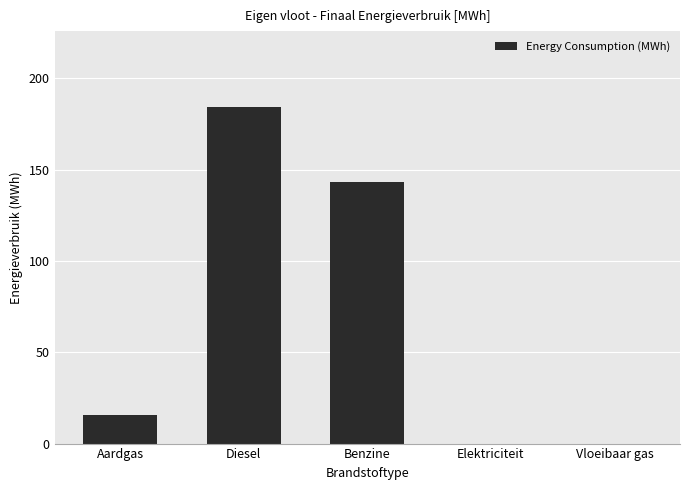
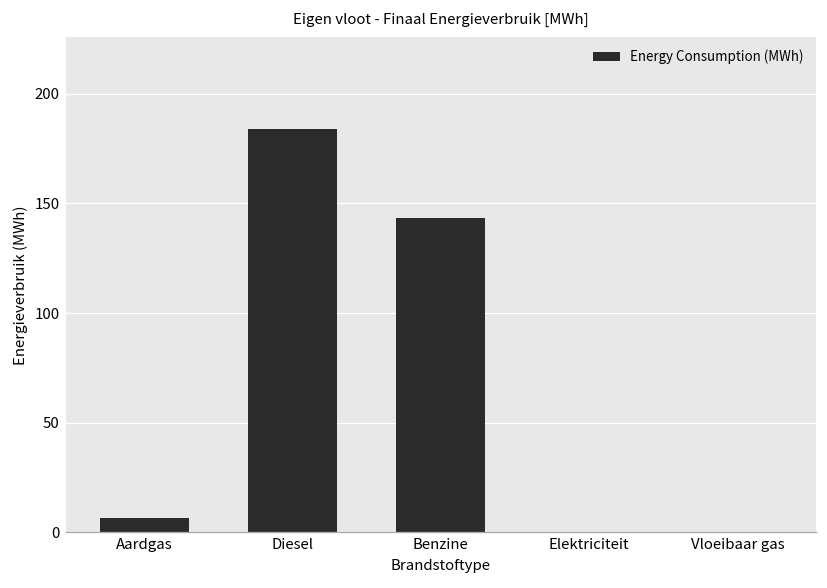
  {
-   "Aardgas": 15,
+   "Aardgas": 7,
    "Diesel": 184,
    "Benzine": 143,
    "Elektriciteit": 0,
    "Vloeibaar gas": 0
  }
